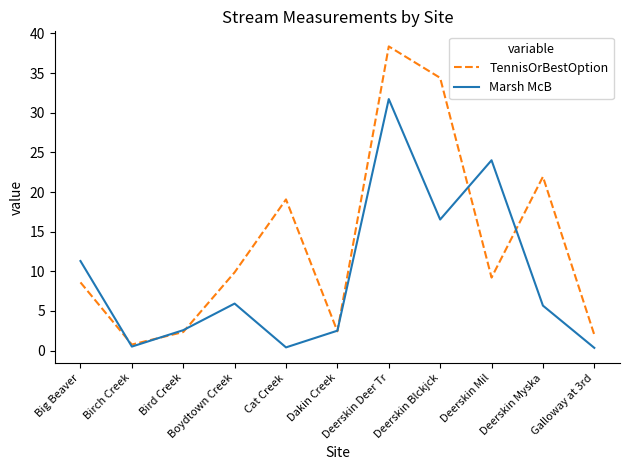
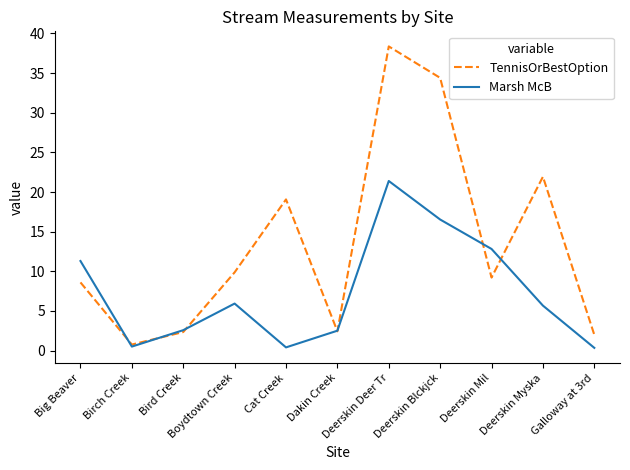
  {
    "TennisOrBestOption": {
      "Big Beaver": 9,
      "Boydtown Creek": 10,
      "Cat Creek": 19,
      "Deerskin Deer Tr": 38,
      "Deerskin Blckjck": 34,
      "Deerskin Mil": 9,
      "Deerskin Myska": 22,
      "Galloway at 3rd": 2
    },
    "Marsh McB": {
      "Big Beaver": 11,
      "Boydtown Creek": 6,
      "Cat Creek": 0,
-     "Deerskin Deer Tr": 32,
+     "Deerskin Deer Tr": 21,
      "Deerskin Blckjck": 17,
-     "Deerskin Mil": 24,
+     "Deerskin Mil": 13,
      "Deerskin Myska": 6,
      "Galloway at 3rd": 0
    }
  }
